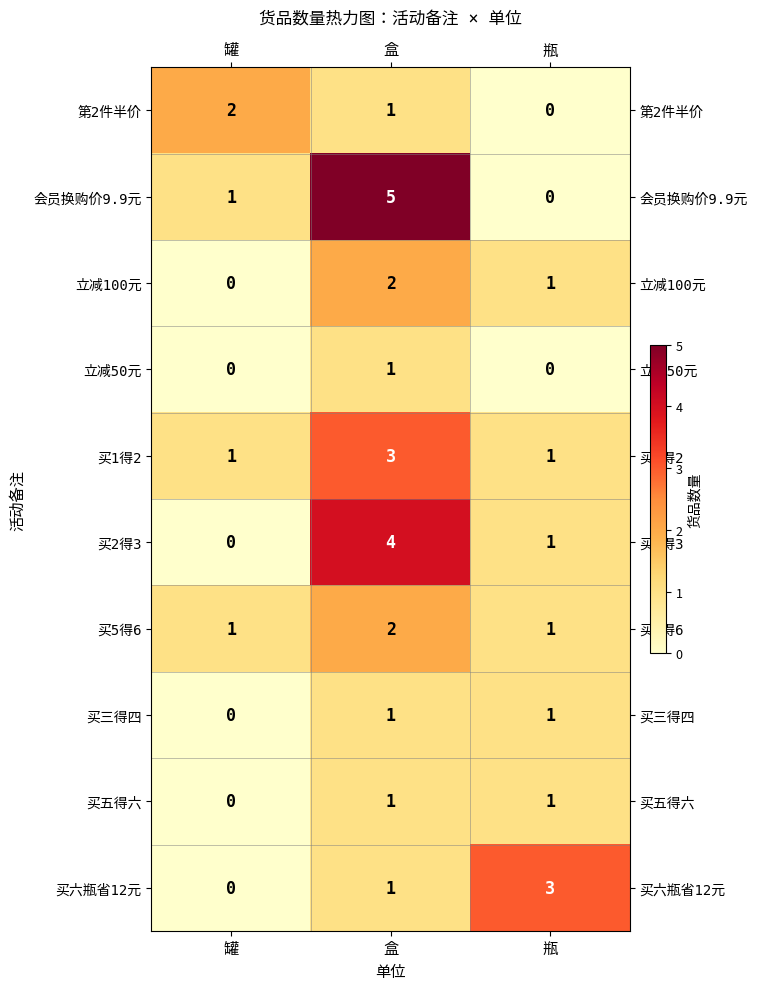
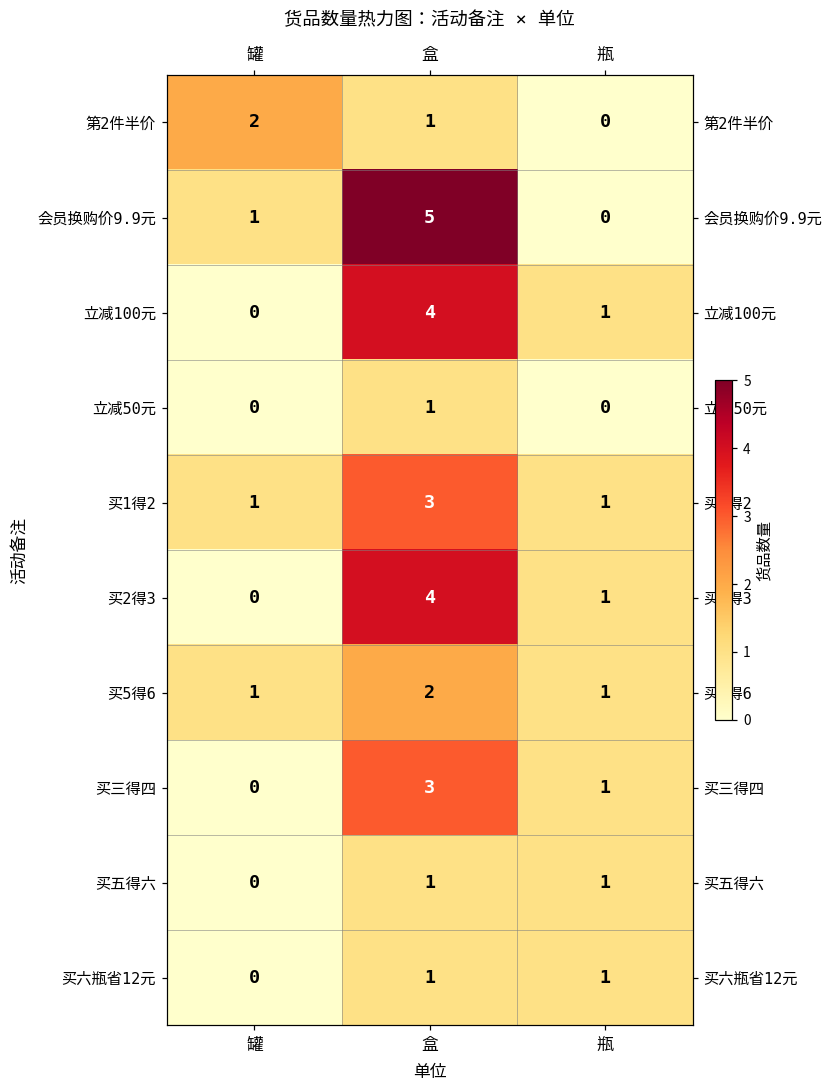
  {
    "第2件半价": {
      "罐": 2,
      "盒": 1,
      "瓶": 0
    },
    "会员换购价9.9元": {
      "罐": 1,
      "盒": 5,
      "瓶": 0
    },
    "立减100元": {
      "罐": 0,
-     "盒": 2,
+     "盒": 4,
      "瓶": 1
    },
    "立减50元": {
      "罐": 0,
      "盒": 1,
      "瓶": 0
    },
    "买1得2": {
      "罐": 1,
      "盒": 3,
      "瓶": 1
    },
    "买2得3": {
      "罐": 0,
      "盒": 4,
      "瓶": 1
    },
    "买5得6": {
      "罐": 1,
      "盒": 2,
      "瓶": 1
    },
    "买三得四": {
      "罐": 0,
-     "盒": 1,
+     "盒": 3,
      "瓶": 1
    },
    "买五得六": {
      "罐": 0,
      "盒": 1,
      "瓶": 1
    },
    "买六瓶省12元": {
      "罐": 0,
      "盒": 1,
-     "瓶": 3
+     "瓶": 1
    }
  }
